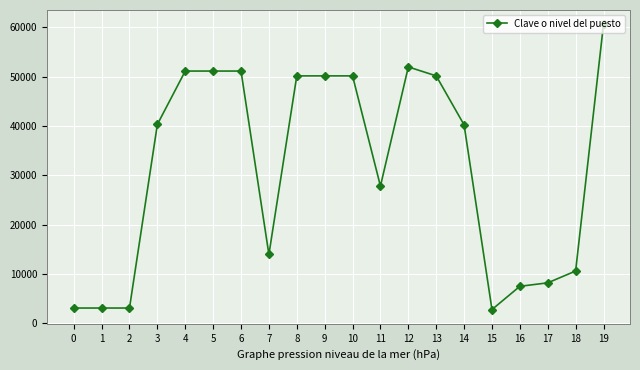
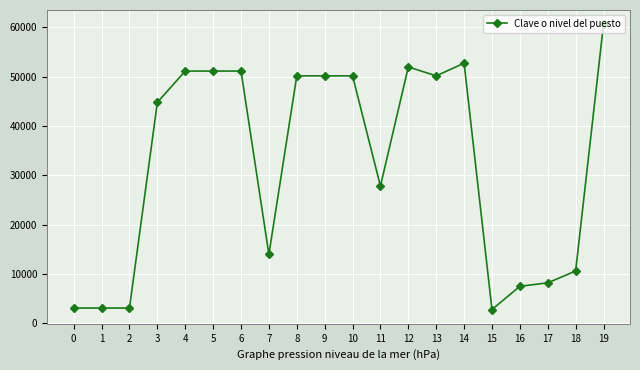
  {
    "0": 3000,
    "1": 3000,
    "2": 3000,
-   "3": 40000,
+   "3": 45000,
    "4": 51000,
    "5": 51000,
    "6": 51000,
    "7": 14000,
    "8": 50000,
    "9": 50000,
    "10": 50000,
    "11": 28000,
    "12": 52000,
    "13": 50000,
-   "14": 40000,
+   "14": 53000,
    "15": 3000,
    "16": 8000,
    "17": 8000,
    "18": 11000
  }
